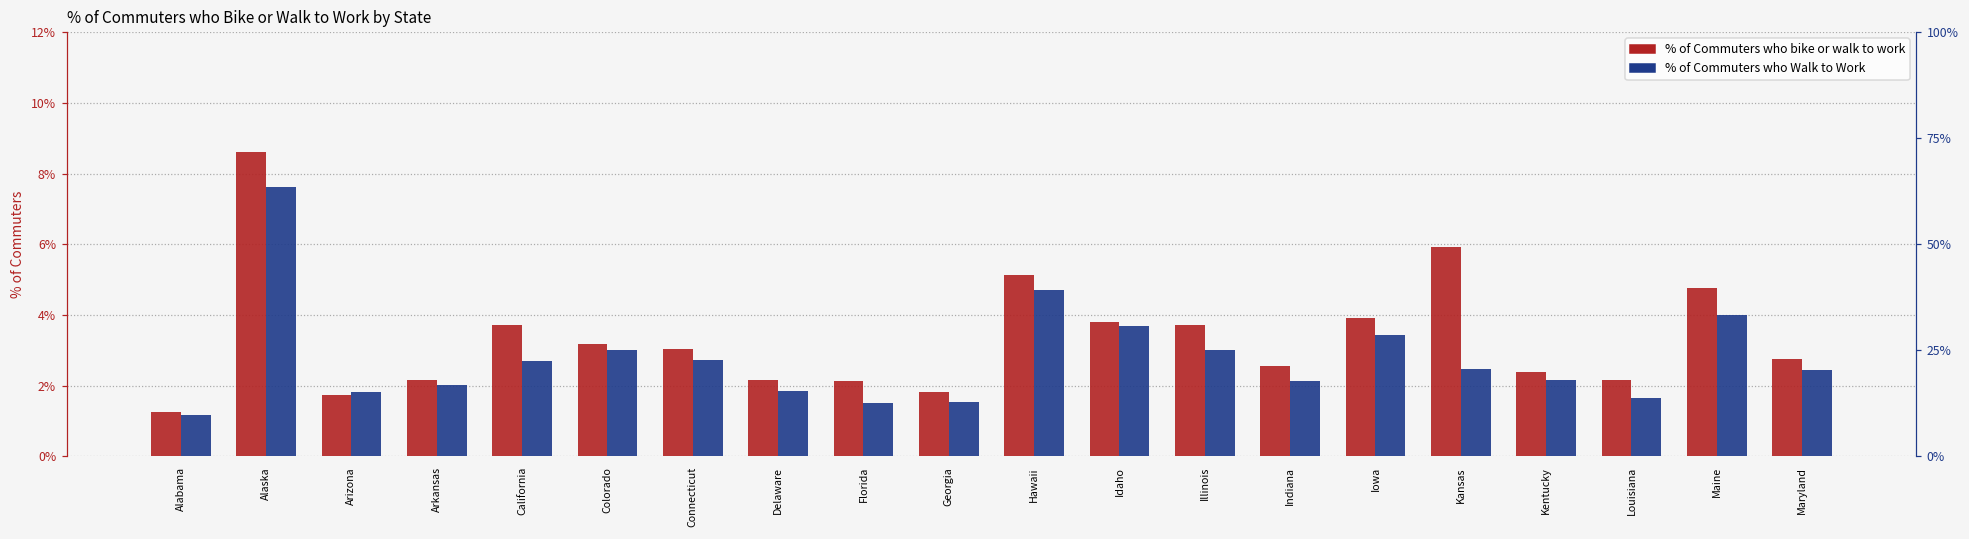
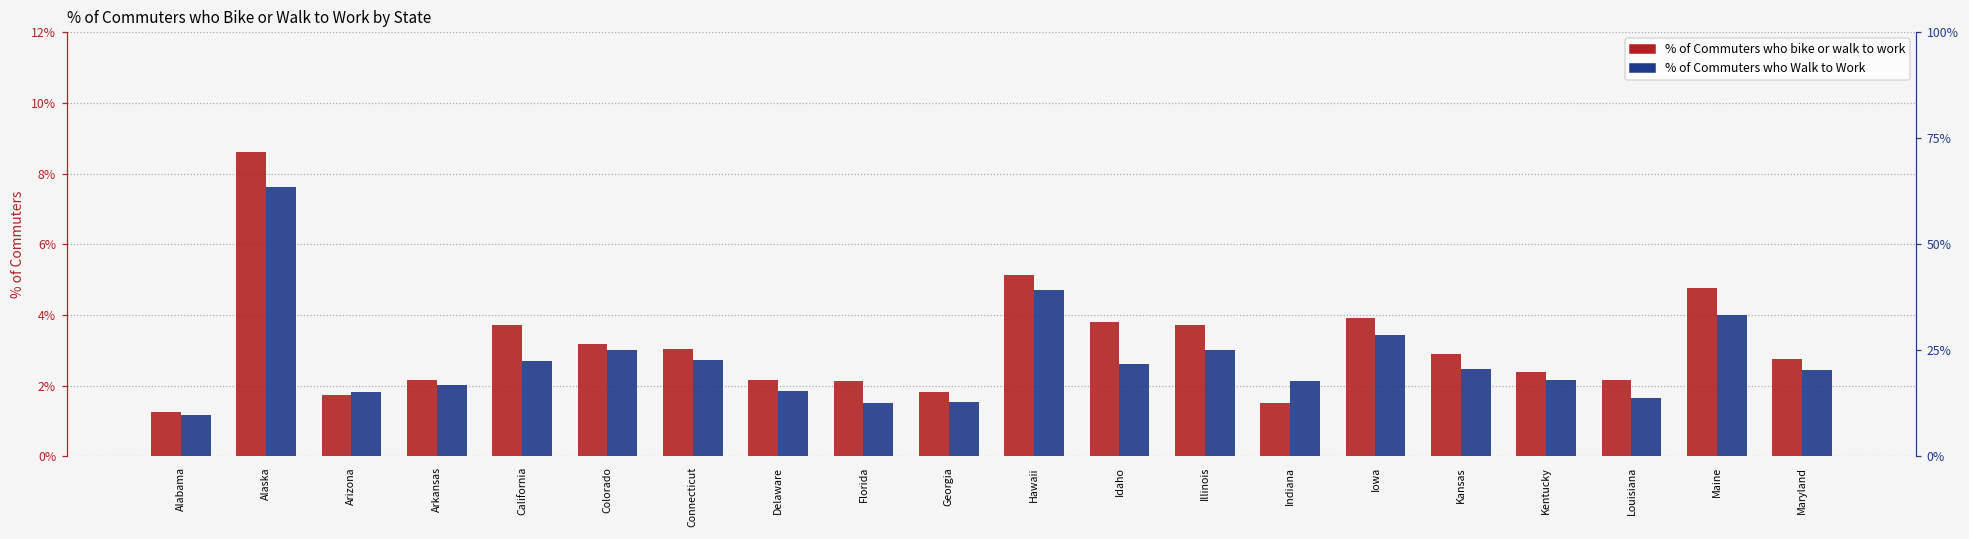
  {
    "% of Commuters who bike or walk to work": {
      "Alabama": "1.3%",
      "Alaska": "8.6%",
      "Arizona": "1.7%",
      "Arkansas": "2.1%",
      "California": "3.7%",
      "Colorado": "3.2%",
      "Connecticut": "3.0%",
      "Delaware": "2.2%",
      "Florida": "2.1%",
      "Georgia": "1.8%",
      "Hawaii": "5.1%",
      "Idaho": "3.8%",
      "Illinois": "3.7%",
-     "Indiana": "2.5%",
+     "Indiana": "1.5%",
      "Iowa": "3.9%",
-     "Kansas": "5.9%",
+     "Kansas": "2.9%",
      "Kentucky": "2.4%",
      "Louisiana": "2.2%",
      "Maine": "4.8%",
      "Maryland": "2.7%"
    },
    "% of Commuters who Walk to Work": {
      "Alabama": "1.2%",
      "Alaska": "7.6%",
      "Arizona": "1.8%",
      "Arkansas": "2.0%",
      "California": "2.7%",
      "Colorado": "3.0%",
      "Connecticut": "2.7%",
      "Delaware": "1.9%",
      "Florida": "1.5%",
      "Georgia": "1.6%",
      "Hawaii": "4.7%",
-     "Idaho": "3.7%",
+     "Idaho": "2.6%",
      "Illinois": "3.0%",
      "Indiana": "2.1%",
      "Iowa": "3.4%",
      "Kansas": "2.5%",
      "Kentucky": "2.1%",
      "Louisiana": "1.7%",
      "Maine": "4.0%",
      "Maryland": "2.5%"
    }
  }
